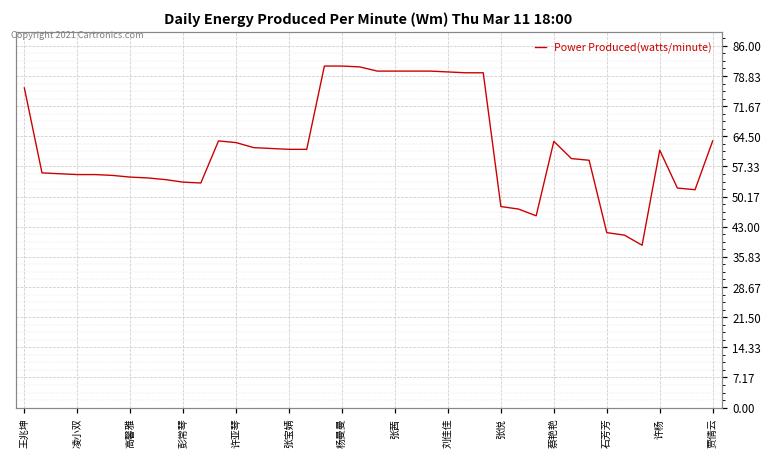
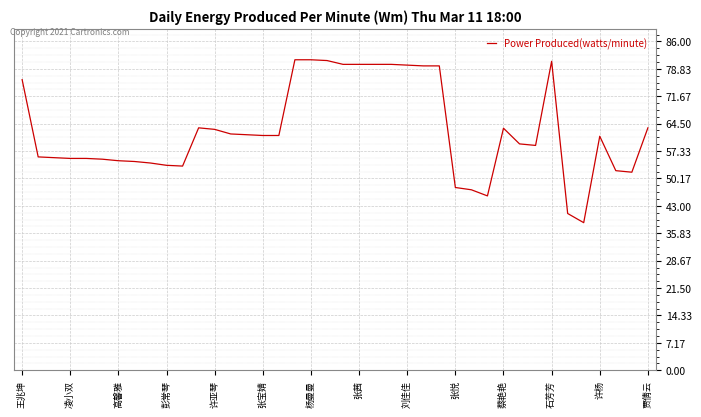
  {
    "王兆坤": 76,
    "凌小双": 55,
    "高馨雅": 55,
    "彭常琴": 54,
    "许亚琴": 63,
    "张宝婧": 61,
    "杨曼曼": 81,
    "张茜": 80,
    "刘佳佳": 80,
    "张悦": 48,
    "蔡艳艳": 63,
-   "石芳芳": 42,
+   "石芳芳": 81,
    "许杨": 61
  }
